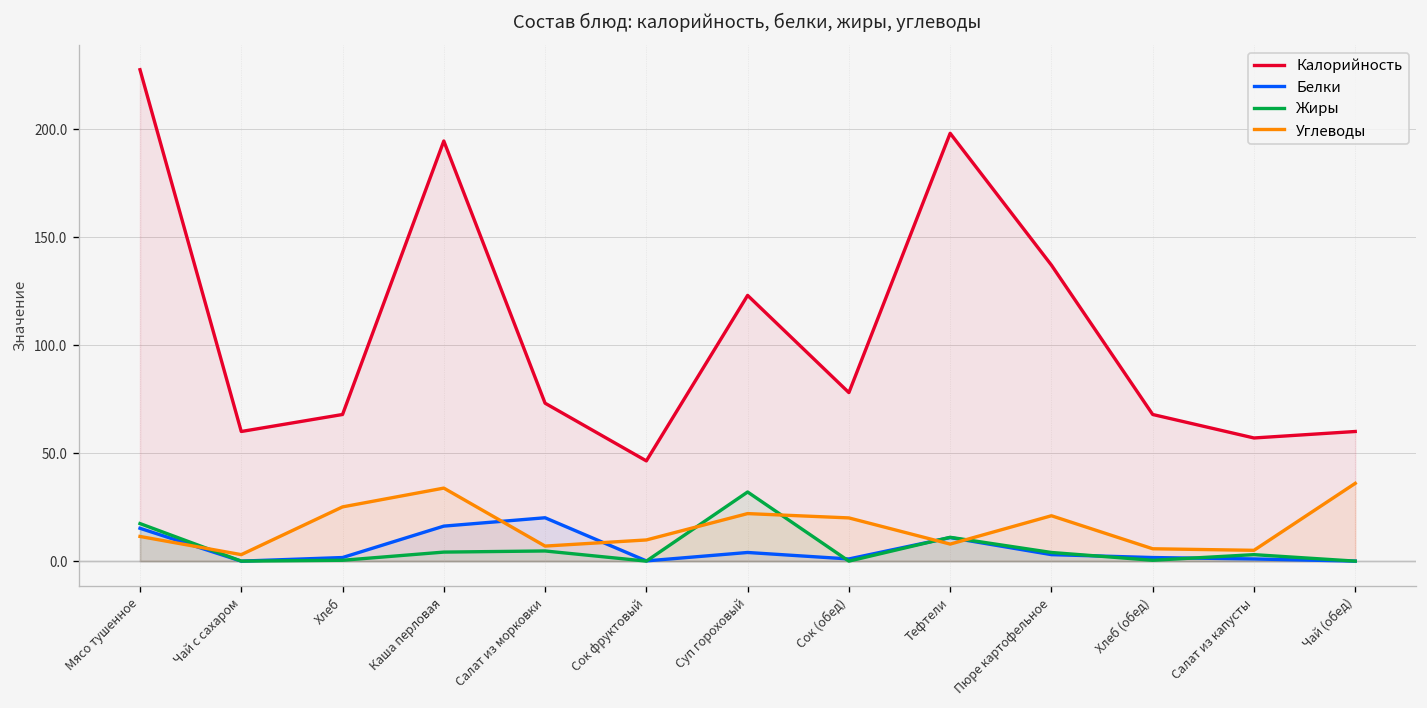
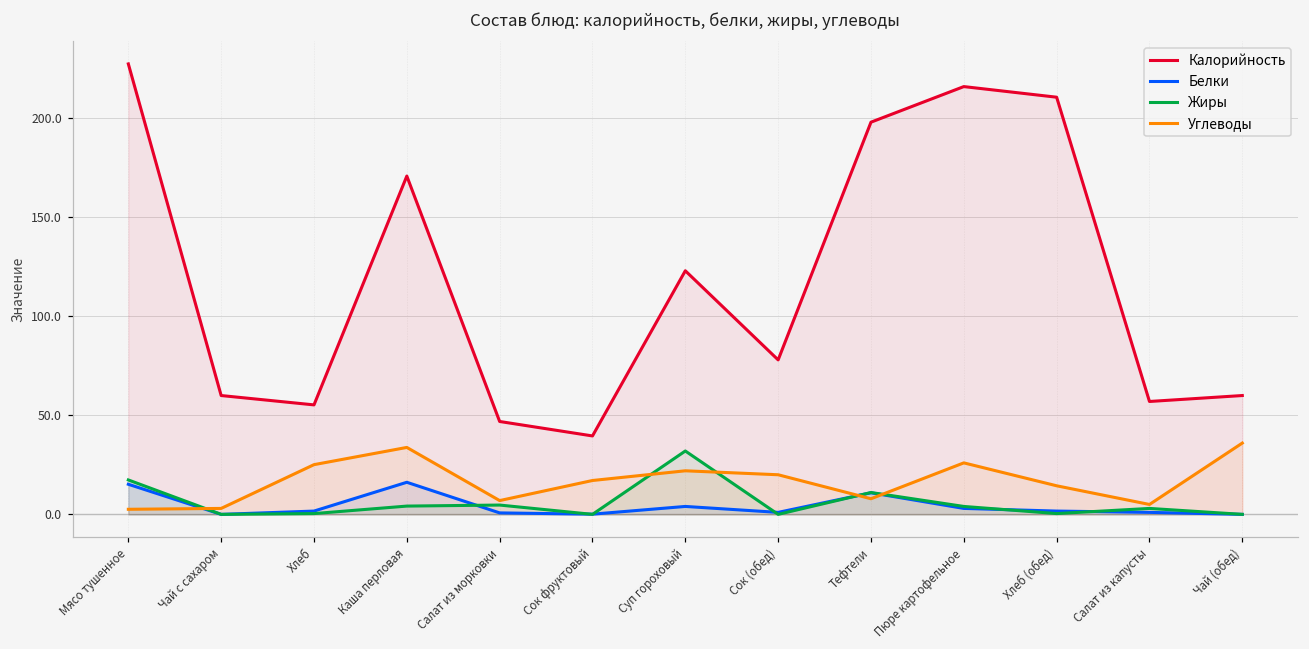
  {
    "Калорийность": {
      "Мясо тушенное": 227,
      "Чай с сахаром": 60,
-     "Хлеб": 68,
-     "Каша перловая": 194,
-     "Салат из морковки": 73,
-     "Сок фруктовый": 46,
+     "Хлеб": 55,
+     "Каша перловая": 171,
+     "Салат из морковки": 47,
+     "Сок фруктовый": 40,
      "Суп гороховый": 123,
      "Сок (обед)": 78,
      "Тефтели": 198,
-     "Пюре картофельное": 137,
-     "Хлеб (обед)": 68,
+     "Пюре картофельное": 216,
+     "Хлеб (обед)": 211,
      "Салат из капусты": 57,
      "Чай (обед)": 60
    },
    "Белки": {
      "Мясо тушенное": 15,
      "Каша перловая": 16,
-     "Салат из морковки": 20,
+     "Салат из морковки": 1,
      "Суп гороховый": 4,
      "Салат из капусты": 1
    },
    "Жиры": {
      "Мясо тушенное": 17,
      "Каша перловая": 4,
      "Салат из морковки": 5,
      "Суп гороховый": 32,
      "Салат из капусты": 3
    },
    "Углеводы": {
-     "Мясо тушенное": 11,
+     "Мясо тушенное": 3,
      "Чай с сахаром": 3,
      "Хлеб": 25,
      "Каша перловая": 34,
      "Салат из морковки": 7,
-     "Сок фруктовый": 10,
+     "Сок фруктовый": 17,
      "Суп гороховый": 22,
      "Сок (обед)": 20,
      "Тефтели": 8,
-     "Пюре картофельное": 21,
-     "Хлеб (обед)": 6,
+     "Пюре картофельное": 26,
+     "Хлеб (обед)": 14,
      "Салат из капусты": 5,
      "Чай (обед)": 36
    }
  }
